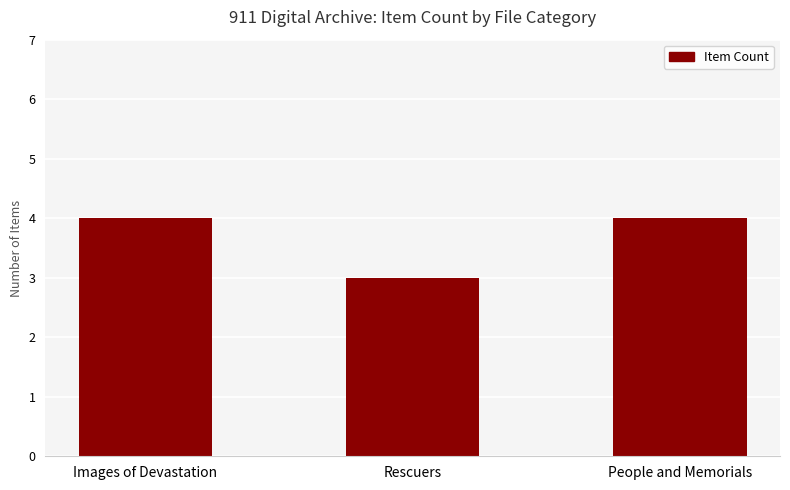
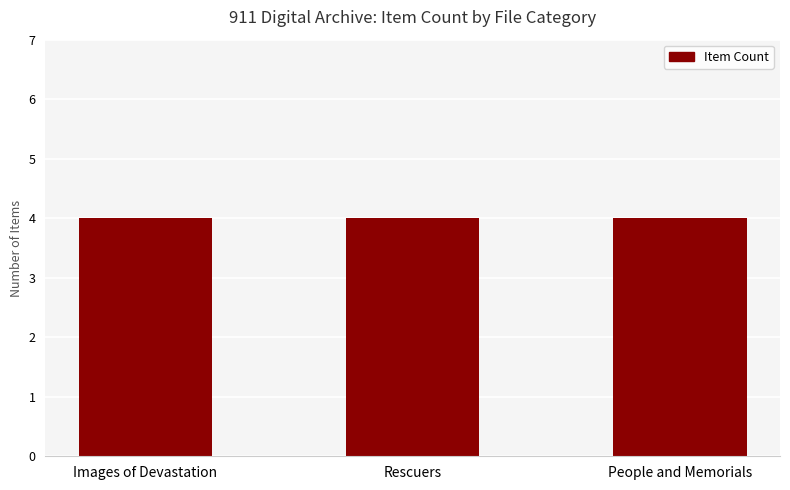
  {
    "Images of Devastation": 4,
-   "Rescuers": 3,
+   "Rescuers": 4,
    "People and Memorials": 4
  }
